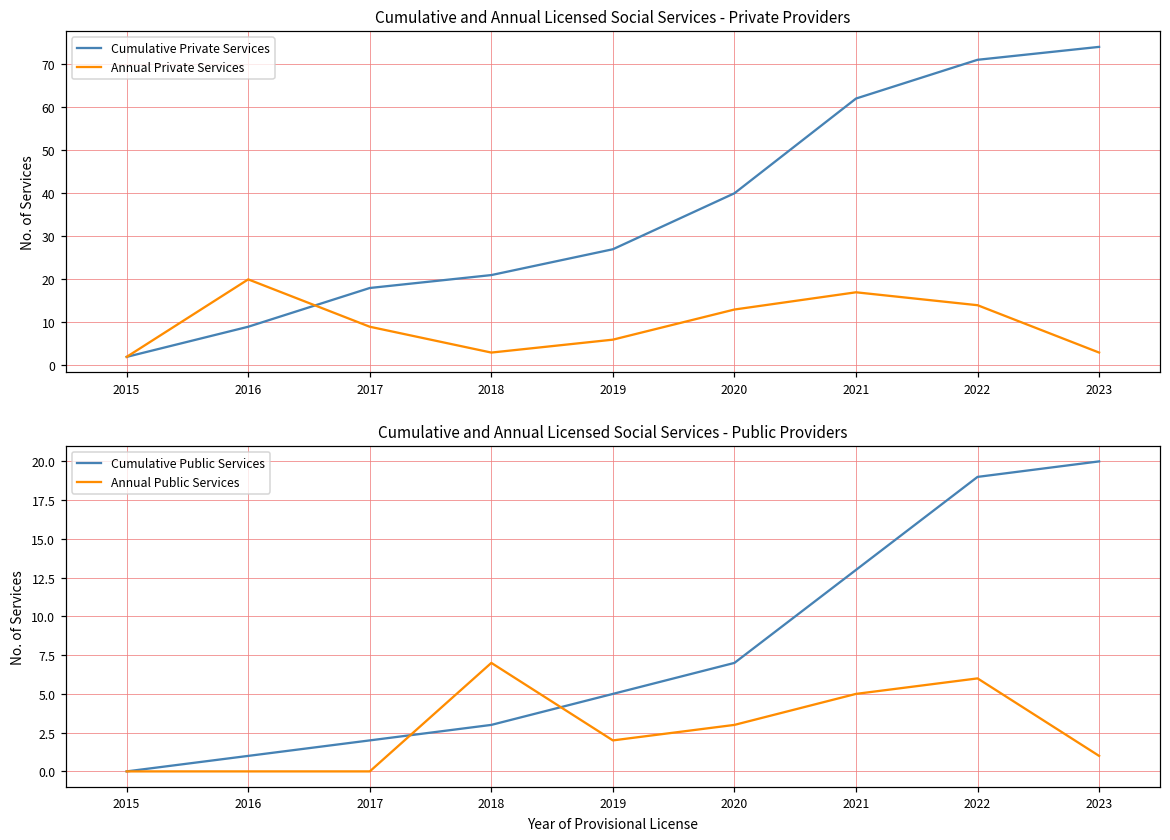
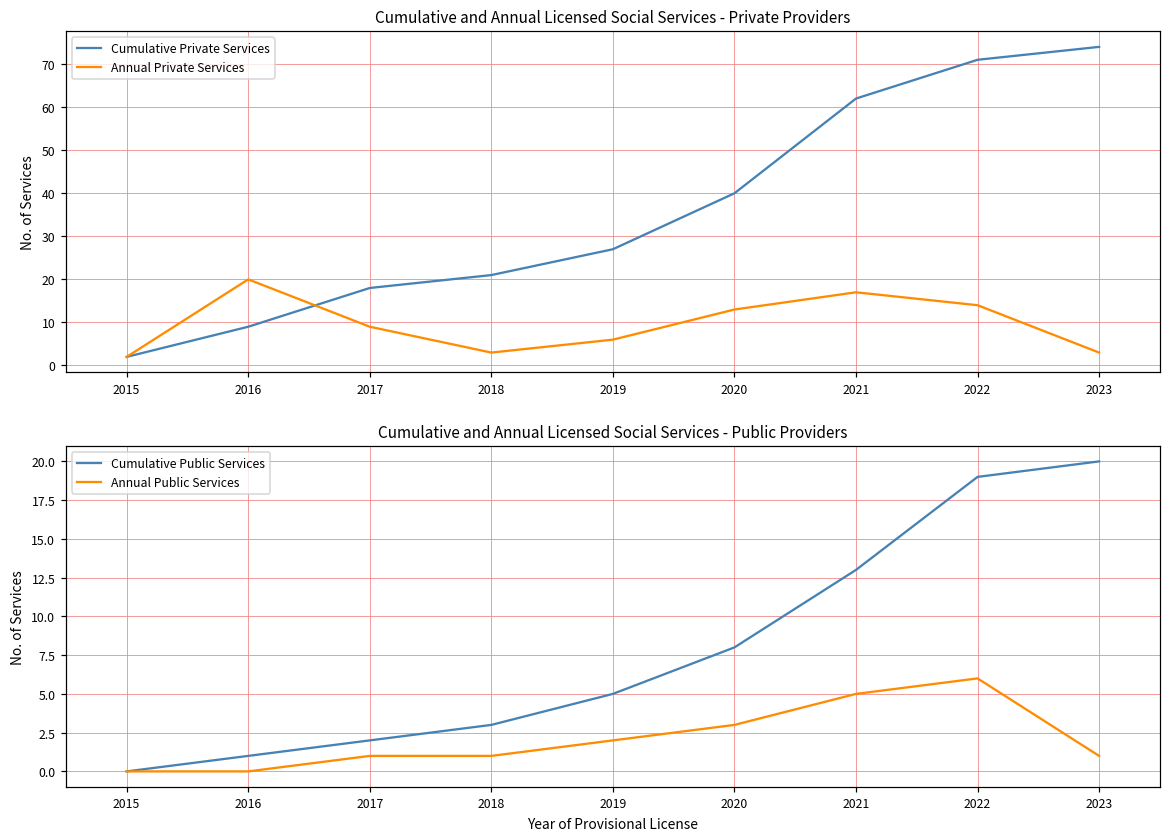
  {
    "Cumulative and Annual Licensed Social Services - Private Providers": {
      "Cumulative Private Services": {
        "2016": 9,
        "2017": 18,
        "2018": 21,
        "2019": 27,
        "2020": 40,
        "2021": 62,
        "2022": 71,
        "2023": 74
      },
      "Annual Private Services": {
        "2016": 20,
        "2017": 9,
        "2018": 3,
        "2019": 6,
        "2020": 13,
        "2021": 17,
        "2022": 14,
        "2023": 3
      }
    },
    "Cumulative and Annual Licensed Social Services - Public Providers": {
      "Cumulative Public Services": {
        "2016": 1,
        "2017": 2,
        "2018": 3,
        "2019": 5,
-       "2020": 7,
+       "2020": 8,
        "2021": 13,
        "2022": 19,
        "2023": 20
      },
      "Annual Public Services": {
        "2016": 0,
-       "2017": 0,
-       "2018": 7,
+       "2017": 1,
+       "2018": 1,
        "2019": 2,
        "2020": 3,
        "2021": 5,
        "2022": 6,
        "2023": 1
      }
    }
  }
